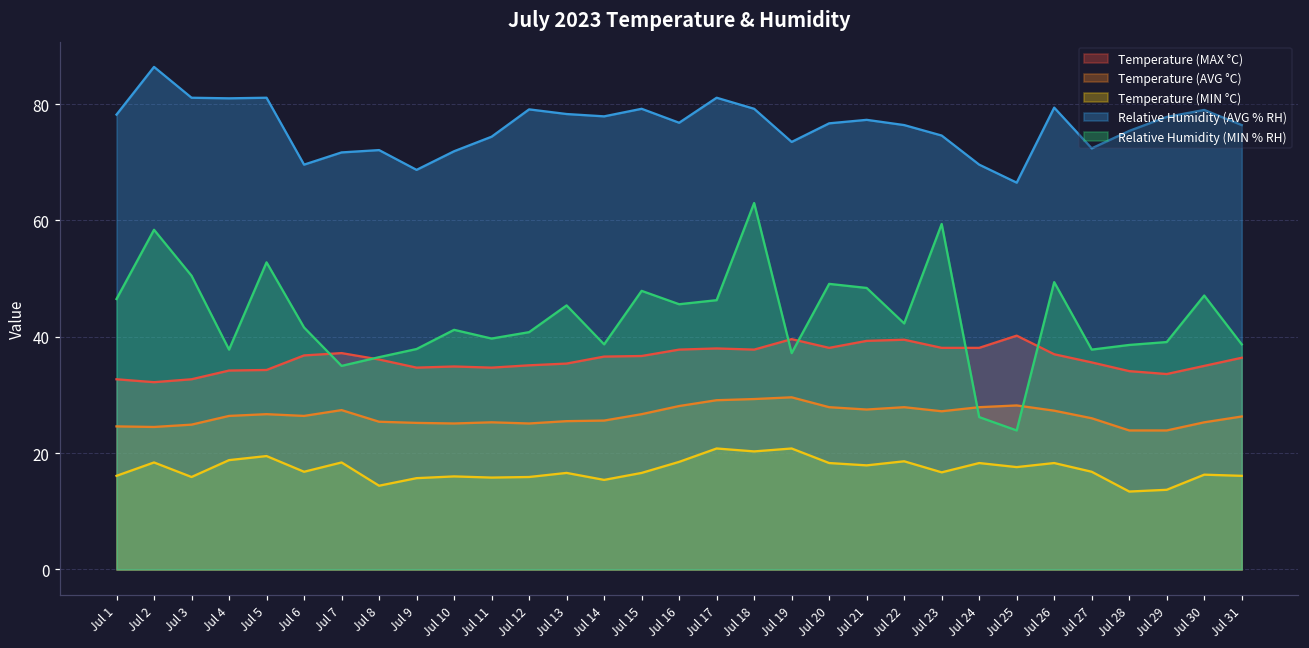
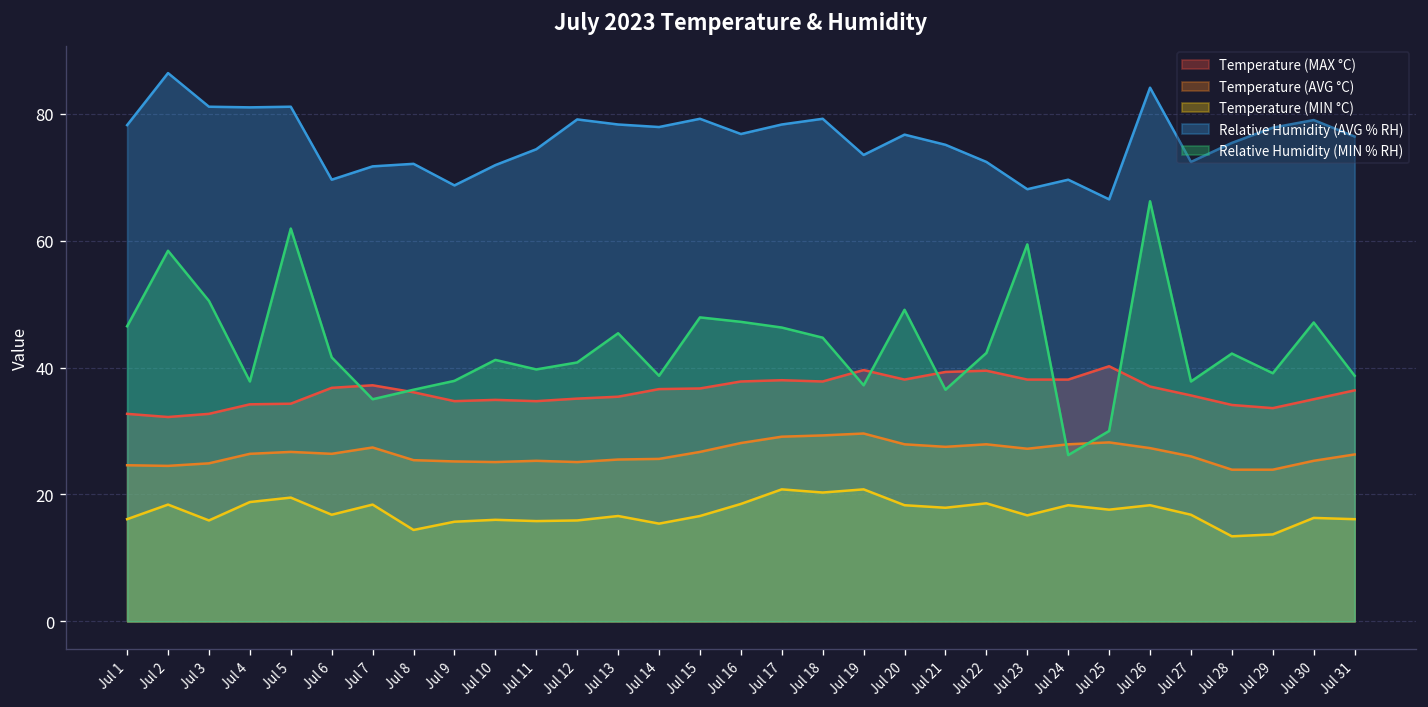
  {
    "Relative Humidity (AVG % RH)": {
      "Jul 1": 78,
      "Jul 2": 86,
      "Jul 3": 81,
      "Jul 4": 81,
      "Jul 5": 81,
      "Jul 6": 70,
      "Jul 7": 72,
      "Jul 8": 72,
      "Jul 9": 69,
      "Jul 10": 72,
      "Jul 11": 74,
      "Jul 12": 79,
      "Jul 13": 78,
      "Jul 14": 78,
      "Jul 15": 79,
      "Jul 16": 77,
-     "Jul 17": 81,
+     "Jul 17": 78,
      "Jul 18": 79,
      "Jul 19": 74,
      "Jul 20": 77,
-     "Jul 21": 77,
-     "Jul 22": 76,
-     "Jul 23": 75,
+     "Jul 21": 75,
+     "Jul 22": 72,
+     "Jul 23": 68,
      "Jul 24": 70,
      "Jul 25": 67,
-     "Jul 26": 79,
+     "Jul 26": 84,
      "Jul 27": 72
    },
    "Relative Humidity (MIN % RH)": {
      "Jul 1": 47,
      "Jul 2": 58,
      "Jul 3": 51,
      "Jul 4": 38,
-     "Jul 5": 53,
+     "Jul 5": 62,
      "Jul 6": 42,
      "Jul 7": 35,
      "Jul 9": 38,
      "Jul 10": 41,
      "Jul 11": 40,
      "Jul 12": 41,
      "Jul 13": 45,
      "Jul 14": 39,
      "Jul 15": 48,
-     "Jul 16": 46,
+     "Jul 16": 47,
      "Jul 17": 46,
-     "Jul 18": 63,
+     "Jul 18": 45,
      "Jul 19": 37,
      "Jul 20": 49,
-     "Jul 21": 48,
+     "Jul 21": 37,
      "Jul 22": 42,
      "Jul 23": 59,
      "Jul 24": 26,
-     "Jul 25": 24,
-     "Jul 26": 49,
+     "Jul 25": 30,
+     "Jul 26": 66,
      "Jul 27": 38,
-     "Jul 28": 39,
+     "Jul 28": 42,
      "Jul 29": 39,
      "Jul 30": 47,
      "Jul 31": 39
    }
  }
